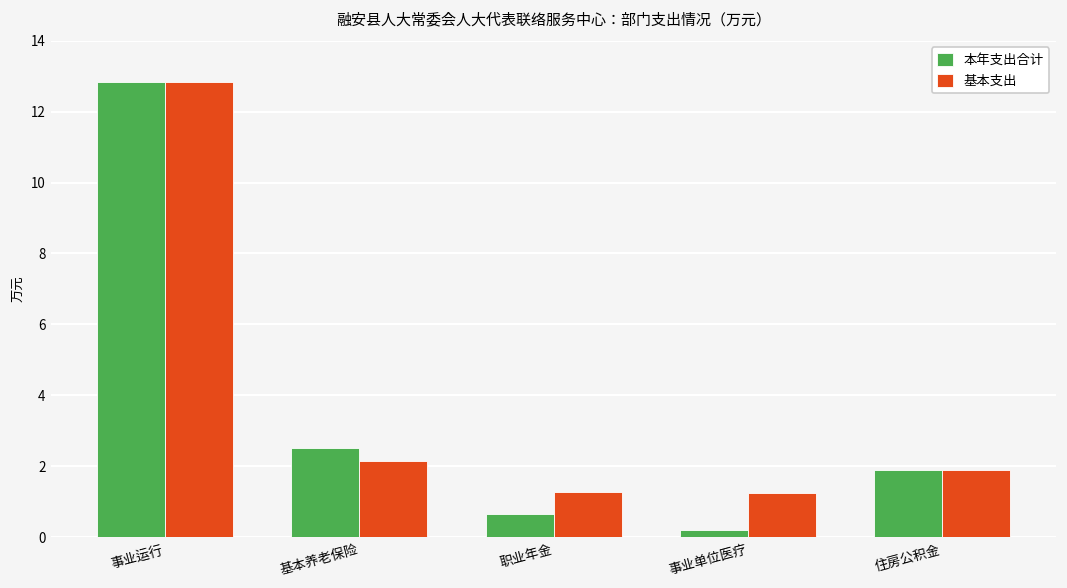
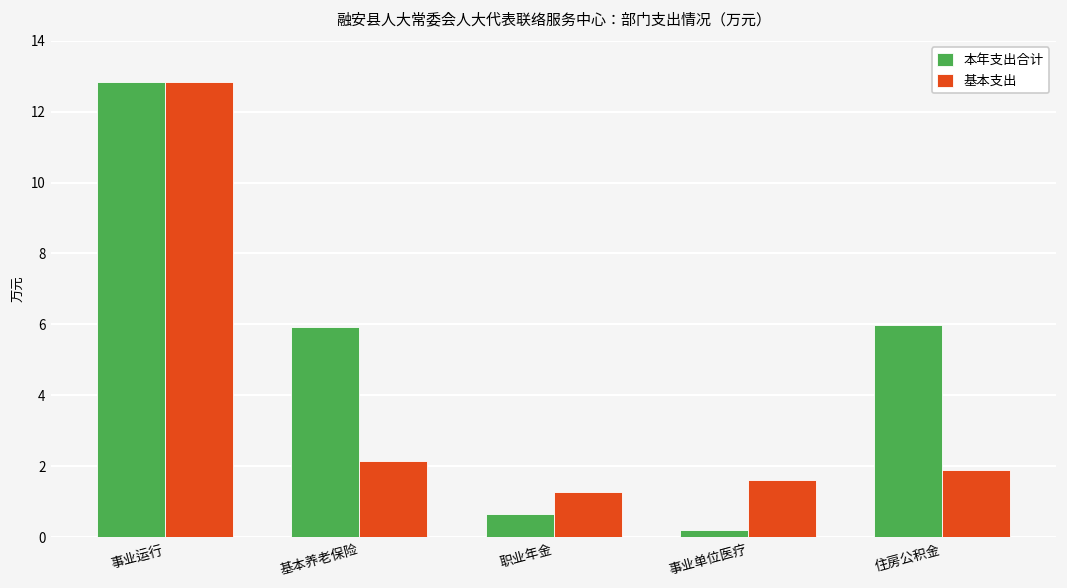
  {
    "本年支出合计": {
      "事业运行": 12.8,
-     "基本养老保险": 2.5,
+     "基本养老保险": 5.9,
      "职业年金": 0.6,
      "事业单位医疗": 0.2,
-     "住房公积金": 1.9
+     "住房公积金": 6.0
    },
    "基本支出": {
      "事业运行": 12.8,
      "基本养老保险": 2.2,
      "职业年金": 1.3,
-     "事业单位医疗": 1.2,
+     "事业单位医疗": 1.6,
      "住房公积金": 1.9
    }
  }
